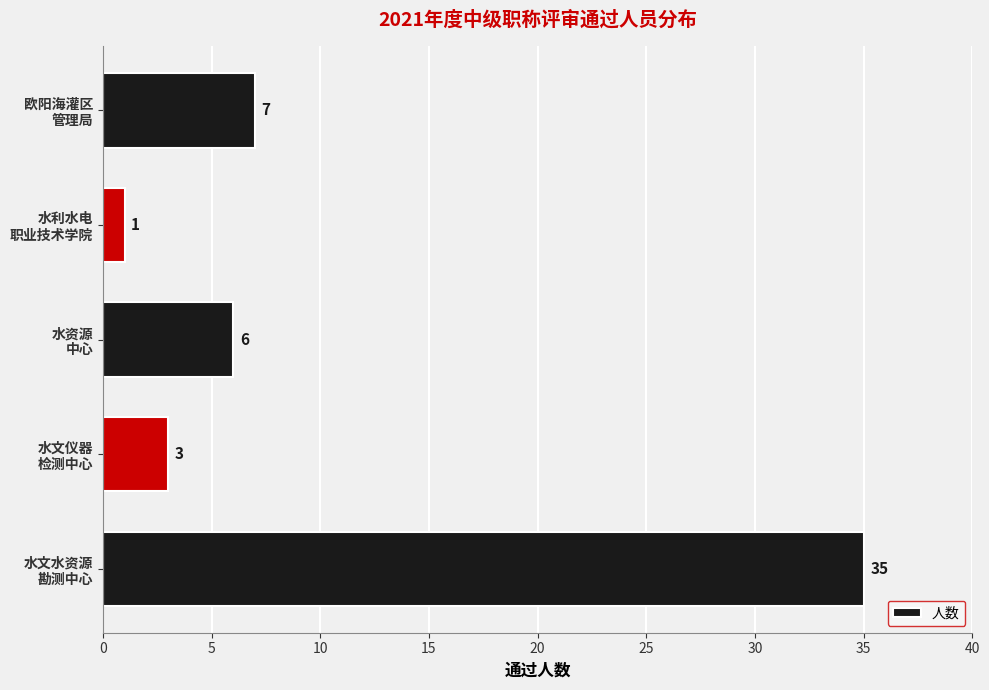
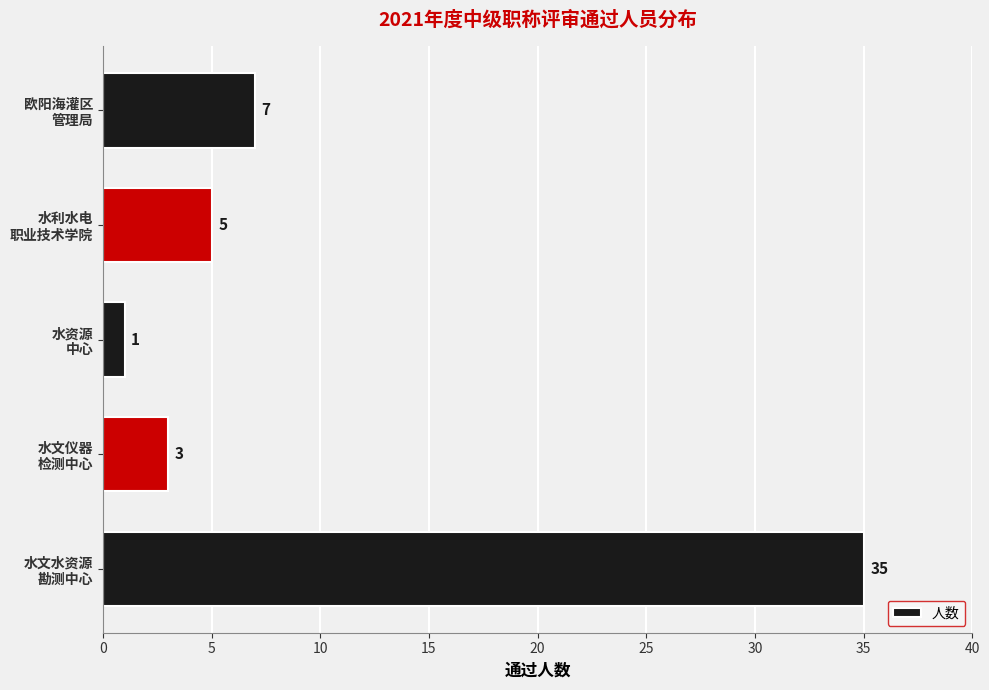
  {
    "欧阳海灌区 管理局": 7,
-   "水利水电 职业技术学院": 1,
-   "水资源 中心": 6,
+   "水利水电 职业技术学院": 5,
+   "水资源 中心": 1,
    "水文仪器 检测中心": 3,
    "水文水资源 勘测中心": 35
  }
